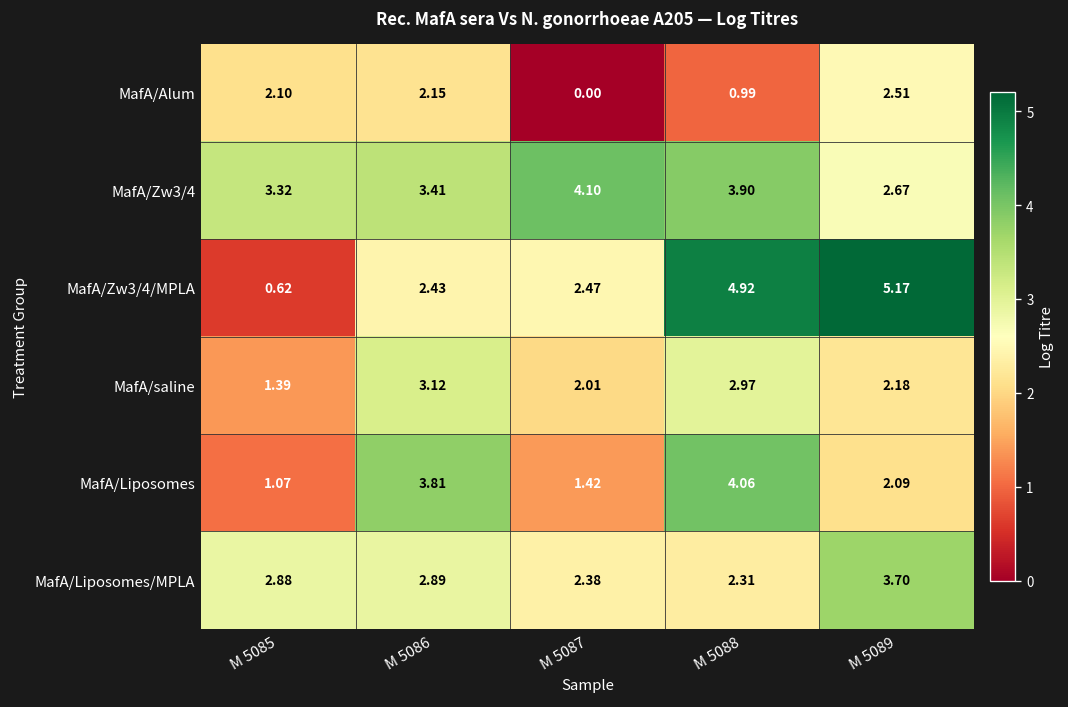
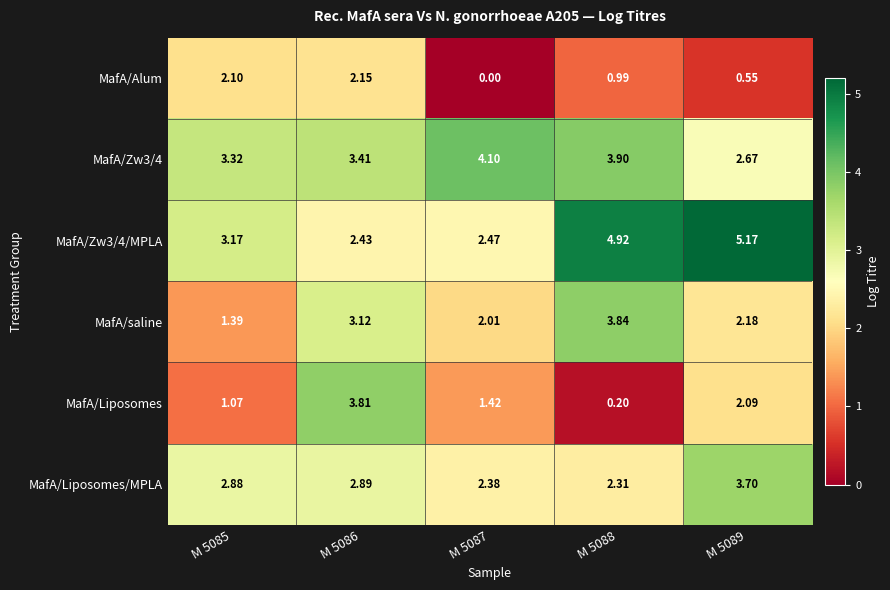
  {
    "MafA/Alum": {
      "M 5085": 2.10,
      "M 5086": 2.15,
      "M 5087": 0.00,
      "M 5088": 0.99,
-     "M 5089": 2.51
+     "M 5089": 0.55
    },
    "MafA/Zw3/4": {
      "M 5085": 3.32,
      "M 5086": 3.41,
      "M 5087": 4.10,
      "M 5088": 3.90,
      "M 5089": 2.67
    },
    "MafA/Zw3/4/MPLA": {
-     "M 5085": 0.62,
+     "M 5085": 3.17,
      "M 5086": 2.43,
      "M 5087": 2.47,
      "M 5088": 4.92,
      "M 5089": 5.17
    },
    "MafA/saline": {
      "M 5085": 1.39,
      "M 5086": 3.12,
      "M 5087": 2.01,
-     "M 5088": 2.97,
+     "M 5088": 3.84,
      "M 5089": 2.18
    },
    "MafA/Liposomes": {
      "M 5085": 1.07,
      "M 5086": 3.81,
      "M 5087": 1.42,
-     "M 5088": 4.06,
+     "M 5088": 0.20,
      "M 5089": 2.09
    },
    "MafA/Liposomes/MPLA": {
      "M 5085": 2.88,
      "M 5086": 2.89,
      "M 5087": 2.38,
      "M 5088": 2.31,
      "M 5089": 3.70
    }
  }
